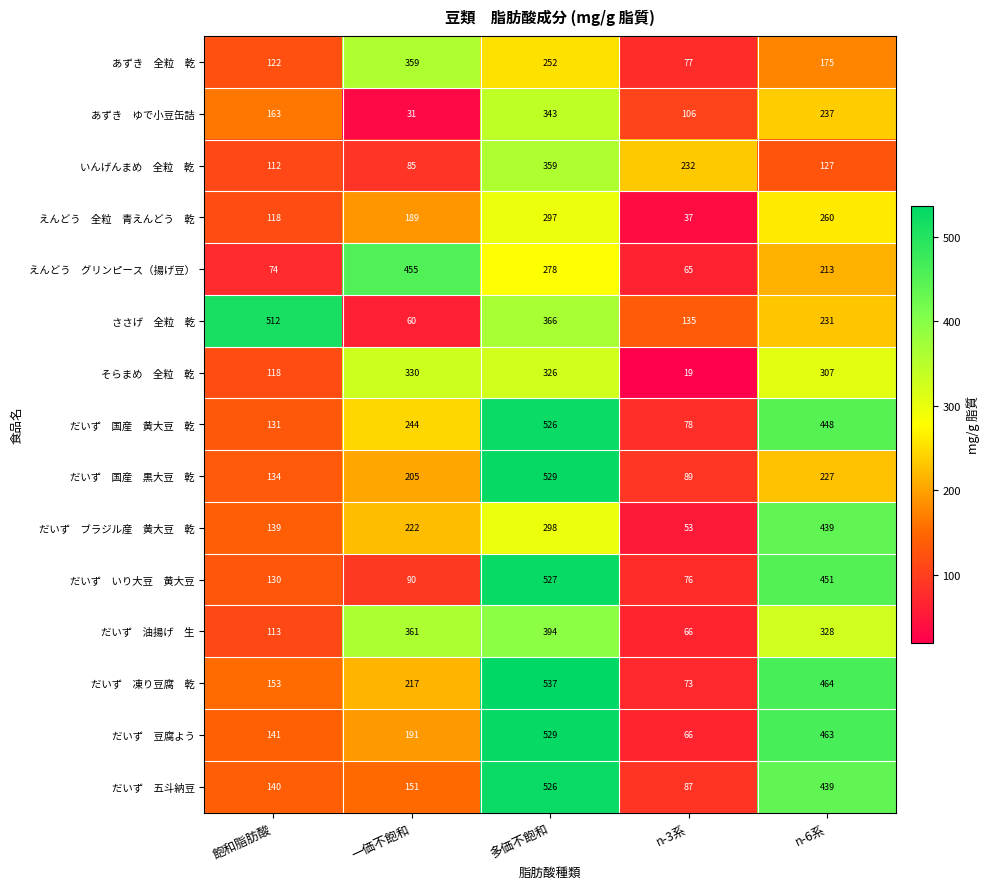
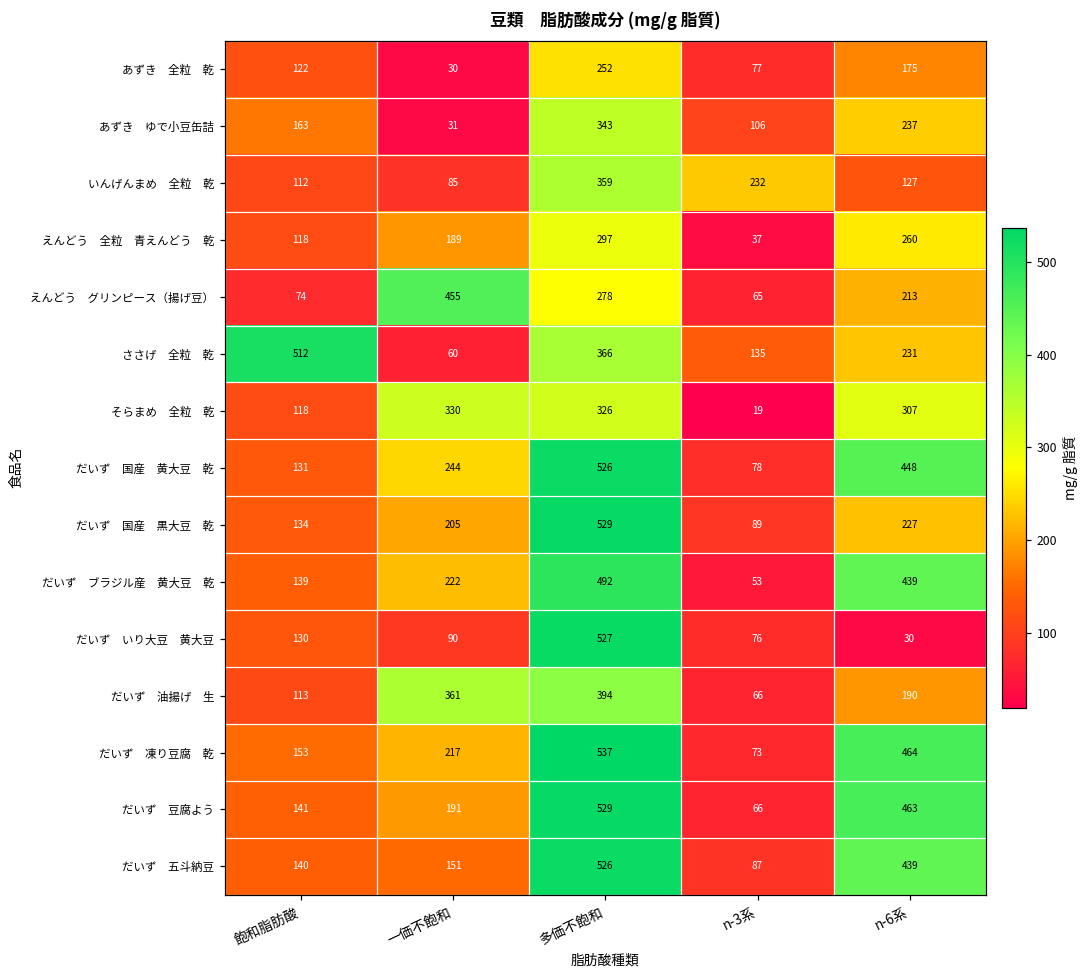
  {
    "あずき 全粒 乾": {
      "飽和脂肪酸": 122,
-     "一価不飽和": 359,
+     "一価不飽和": 30,
      "多価不飽和": 252,
      "n-3系": 77,
      "n-6系": 175
    },
    "あずき ゆで小豆缶詰": {
      "飽和脂肪酸": 163,
      "一価不飽和": 31,
      "多価不飽和": 343,
      "n-3系": 106,
      "n-6系": 237
    },
    "いんげんまめ 全粒 乾": {
      "飽和脂肪酸": 112,
      "一価不飽和": 85,
      "多価不飽和": 359,
      "n-3系": 232,
      "n-6系": 127
    },
    "えんどう 全粒 青えんどう 乾": {
      "飽和脂肪酸": 118,
      "一価不飽和": 189,
      "多価不飽和": 297,
      "n-3系": 37,
      "n-6系": 260
    },
    "えんどう グリンピース（揚げ豆）": {
      "飽和脂肪酸": 74,
      "一価不飽和": 455,
      "多価不飽和": 278,
      "n-3系": 65,
      "n-6系": 213
    },
    "ささげ 全粒 乾": {
      "飽和脂肪酸": 512,
      "一価不飽和": 60,
      "多価不飽和": 366,
      "n-3系": 135,
      "n-6系": 231
    },
    "そらまめ 全粒 乾": {
      "飽和脂肪酸": 118,
      "一価不飽和": 330,
      "多価不飽和": 326,
      "n-3系": 19,
      "n-6系": 307
    },
    "だいず 国産 黄大豆 乾": {
      "飽和脂肪酸": 131,
      "一価不飽和": 244,
      "多価不飽和": 526,
      "n-3系": 78,
      "n-6系": 448
    },
    "だいず 国産 黒大豆 乾": {
      "飽和脂肪酸": 134,
      "一価不飽和": 205,
      "多価不飽和": 529,
      "n-3系": 89,
      "n-6系": 227
    },
    "だいず ブラジル産 黄大豆 乾": {
      "飽和脂肪酸": 139,
      "一価不飽和": 222,
-     "多価不飽和": 298,
+     "多価不飽和": 492,
      "n-3系": 53,
      "n-6系": 439
    },
    "だいず いり大豆 黄大豆": {
      "飽和脂肪酸": 130,
      "一価不飽和": 90,
      "多価不飽和": 527,
      "n-3系": 76,
-     "n-6系": 451
+     "n-6系": 30
    },
    "だいず 油揚げ 生": {
      "飽和脂肪酸": 113,
      "一価不飽和": 361,
      "多価不飽和": 394,
      "n-3系": 66,
-     "n-6系": 328
+     "n-6系": 190
    },
    "だいず 凍り豆腐 乾": {
      "飽和脂肪酸": 153,
      "一価不飽和": 217,
      "多価不飽和": 537,
      "n-3系": 73,
      "n-6系": 464
    },
    "だいず 豆腐よう": {
      "飽和脂肪酸": 141,
      "一価不飽和": 191,
      "多価不飽和": 529,
      "n-3系": 66,
      "n-6系": 463
    },
    "だいず 五斗納豆": {
      "飽和脂肪酸": 140,
      "一価不飽和": 151,
      "多価不飽和": 526,
      "n-3系": 87,
      "n-6系": 439
    }
  }
